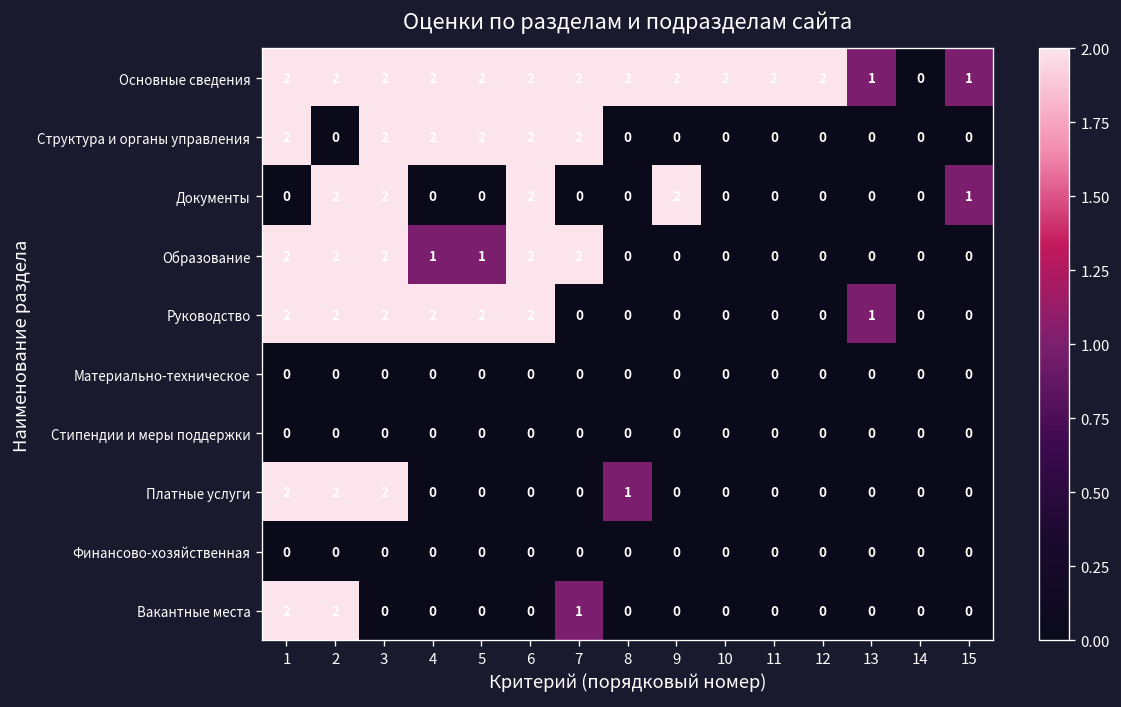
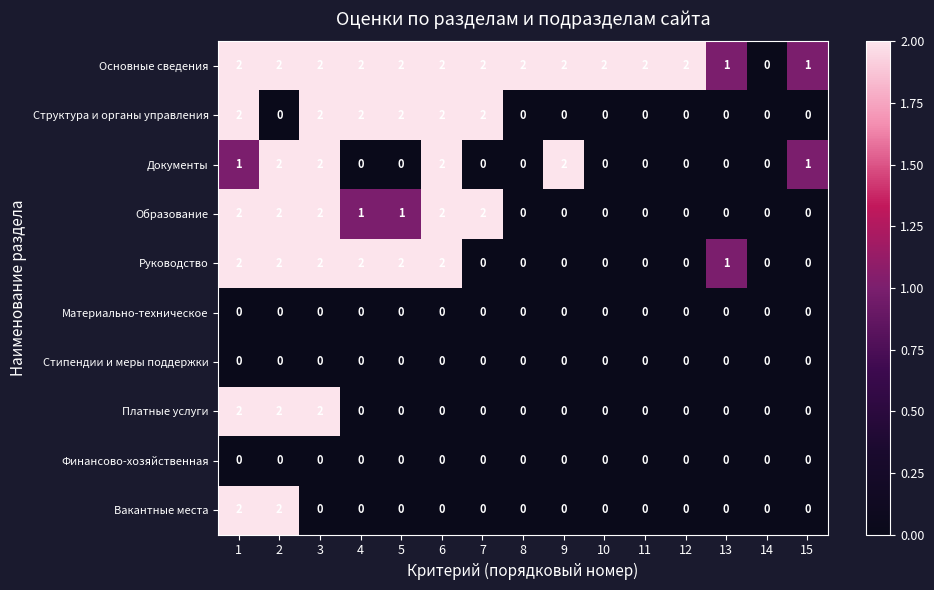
  {
    "Основные сведения": {
      "13": 1,
      "14": 0,
      "15": 1
    },
    "Структура и органы управления": {
      "2": 0,
      "8": 0,
      "9": 0,
      "10": 0,
      "11": 0,
      "12": 0,
      "13": 0,
      "14": 0,
      "15": 0
    },
    "Документы": {
-     "1": 0,
+     "1": 1,
      "4": 0,
      "5": 0,
      "7": 0,
      "8": 0,
      "10": 0,
      "11": 0,
      "12": 0,
      "13": 0,
      "14": 0,
      "15": 1
    },
    "Образование": {
      "4": 1,
      "5": 1,
      "8": 0,
      "9": 0,
      "10": 0,
      "11": 0,
      "12": 0,
      "13": 0,
      "14": 0,
      "15": 0
    },
    "Руководство": {
      "7": 0,
      "8": 0,
      "9": 0,
      "10": 0,
      "11": 0,
      "12": 0,
      "13": 1,
      "14": 0,
      "15": 0
    },
    "Материально-техническое": {
      "1": 0,
      "2": 0,
      "3": 0,
      "4": 0,
      "5": 0,
      "6": 0,
      "7": 0,
      "8": 0,
      "9": 0,
      "10": 0,
      "11": 0,
      "12": 0,
      "13": 0,
      "14": 0,
      "15": 0
    },
    "Стипендии и меры поддержки": {
      "1": 0,
      "2": 0,
      "3": 0,
      "4": 0,
      "5": 0,
      "6": 0,
      "7": 0,
      "8": 0,
      "9": 0,
      "10": 0,
      "11": 0,
      "12": 0,
      "13": 0,
      "14": 0,
      "15": 0
    },
    "Платные услуги": {
      "4": 0,
      "5": 0,
      "6": 0,
      "7": 0,
-     "8": 1,
+     "8": 0,
      "9": 0,
      "10": 0,
      "11": 0,
      "12": 0,
      "13": 0,
      "14": 0,
      "15": 0
    },
    "Финансово-хозяйственная": {
      "1": 0,
      "2": 0,
      "3": 0,
      "4": 0,
      "5": 0,
      "6": 0,
      "7": 0,
      "8": 0,
      "9": 0,
      "10": 0,
      "11": 0,
      "12": 0,
      "13": 0,
      "14": 0,
      "15": 0
    },
    "Вакантные места": {
      "3": 0,
      "4": 0,
      "5": 0,
      "6": 0,
-     "7": 1,
+     "7": 0,
      "8": 0,
      "9": 0,
      "10": 0,
      "11": 0,
      "12": 0,
      "13": 0,
      "14": 0,
      "15": 0
    }
  }
